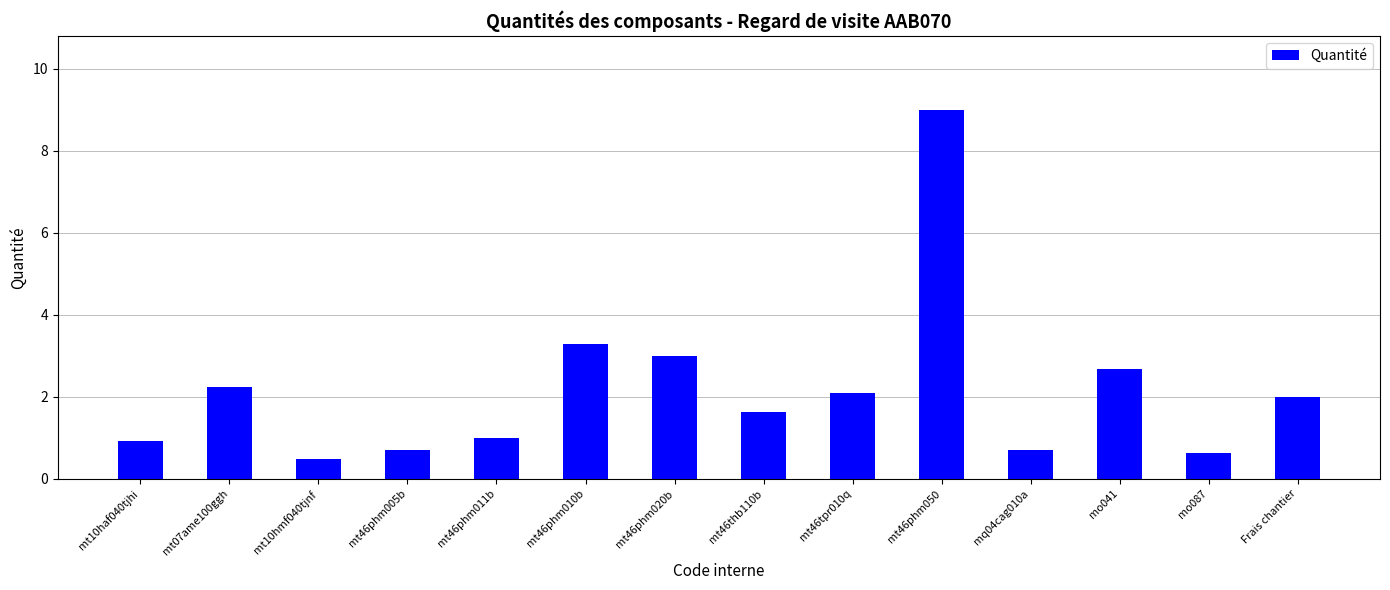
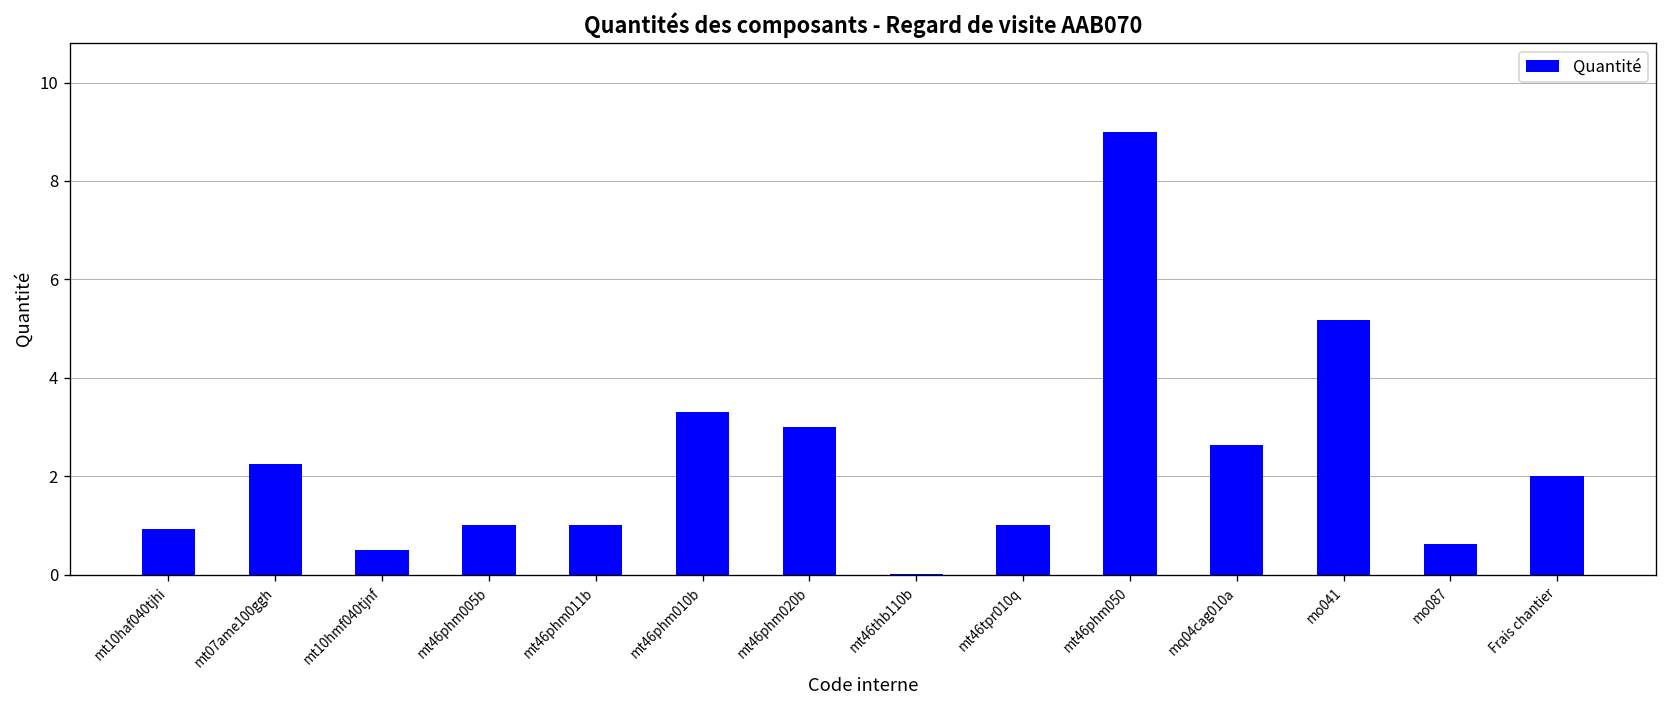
  {
    "mt10haf040tjhi": 0.9,
    "mt07ame100ggh": 2.3,
    "mt10hmf040tjnf": 0.5,
-   "mt46phm005b": 0.7,
+   "mt46phm005b": 1.0,
    "mt46phm011b": 1.0,
    "mt46phm010b": 3.3,
    "mt46phm020b": 3.0,
-   "mt46thb110b": 1.6,
-   "mt46tpr010q": 2.1,
+   "mt46thb110b": 0.0,
+   "mt46tpr010q": 1.0,
    "mt46phm050": 9.0,
-   "mq04cag010a": 0.7,
-   "mo041": 2.7,
+   "mq04cag010a": 2.6,
+   "mo041": 5.2,
    "mo087": 0.6,
    "Frais chantier": 2.0
  }
